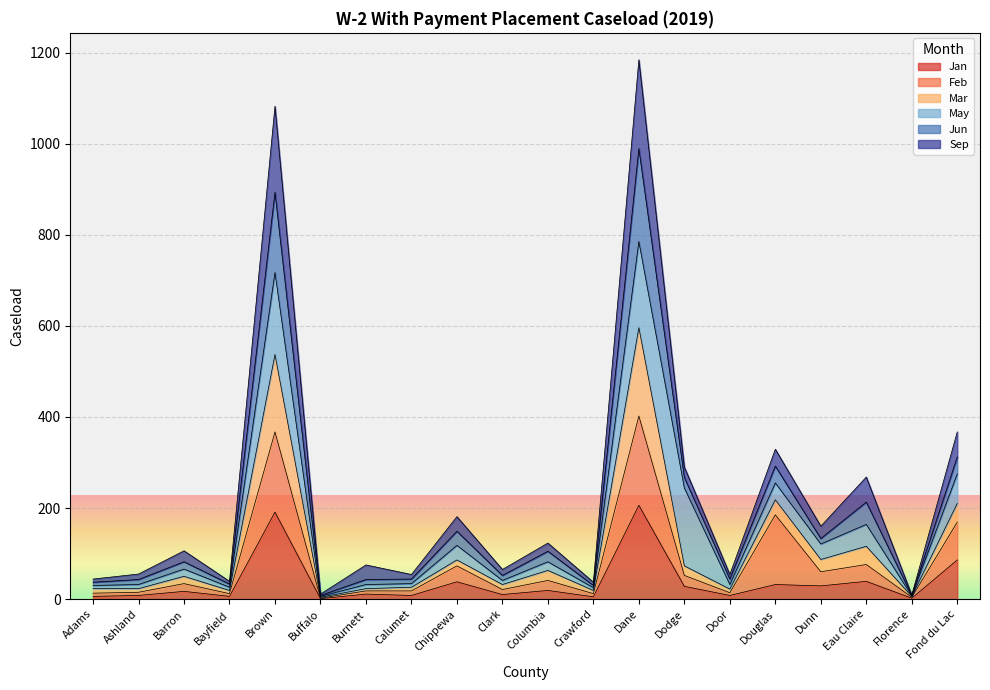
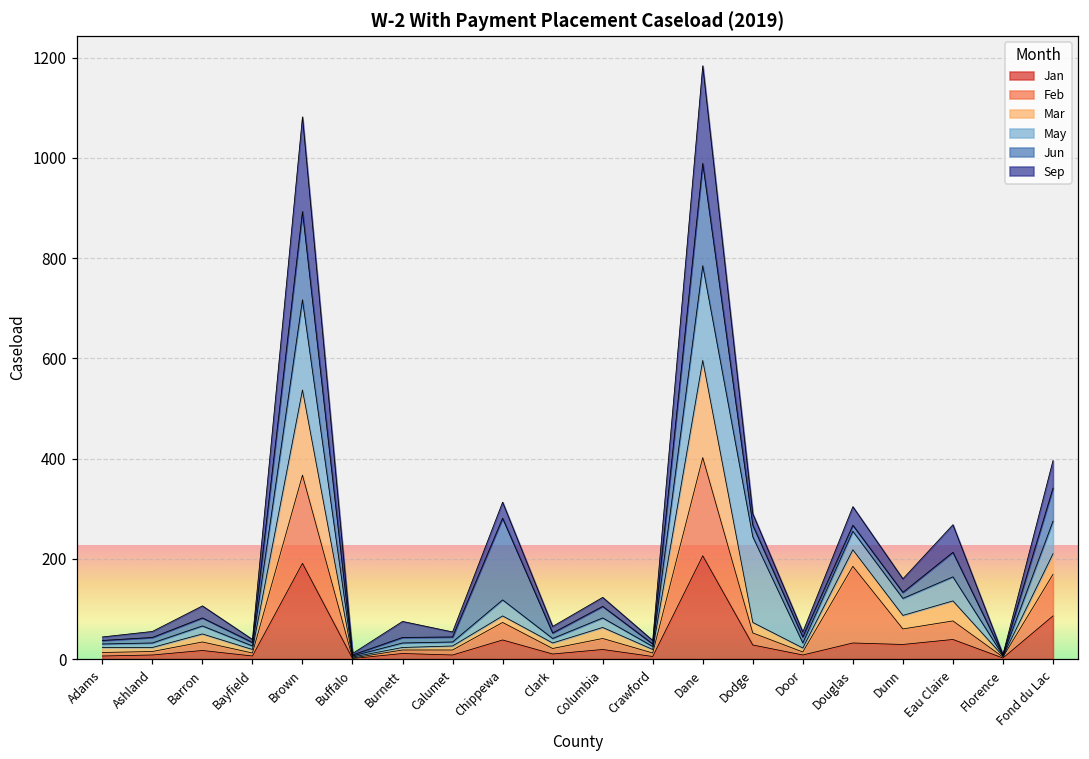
  {
    "Jan": {
      "Adams": 10,
      "Ashland": 10,
      "Barron": 20,
      "Bayfield": 10,
      "Brown": 190,
      "Burnett": 10,
      "Calumet": 10,
      "Chippewa": 40,
      "Clark": 10,
      "Columbia": 20,
      "Crawford": 10,
      "Dane": 210,
      "Dodge": 30,
      "Door": 10,
      "Douglas": 30,
      "Dunn": 30,
      "Eau Claire": 40,
      "Fond du Lac": 90
    },
    "Feb": {
      "Adams": 10,
      "Ashland": 10,
      "Barron": 20,
      "Bayfield": 10,
      "Brown": 180,
      "Calumet": 10,
      "Chippewa": 40,
      "Clark": 10,
      "Columbia": 20,
      "Crawford": 10,
      "Dane": 200,
      "Dodge": 20,
      "Door": 10,
      "Douglas": 150,
      "Dunn": 30,
      "Eau Claire": 40,
      "Fond du Lac": 80
    },
    "Mar": {
      "Adams": 10,
      "Ashland": 10,
      "Barron": 20,
      "Bayfield": 10,
      "Brown": 170,
      "Calumet": 10,
      "Chippewa": 10,
      "Clark": 10,
      "Columbia": 20,
      "Crawford": 10,
      "Dane": 190,
      "Dodge": 20,
      "Door": 10,
      "Douglas": 30,
      "Dunn": 30,
      "Eau Claire": 40,
      "Fond du Lac": 40
    },
    "May": {
      "Adams": 10,
      "Ashland": 10,
      "Barron": 20,
      "Bayfield": 10,
      "Brown": 180,
      "Burnett": 10,
      "Calumet": 10,
      "Chippewa": 30,
      "Clark": 10,
      "Columbia": 20,
      "Dane": 190,
      "Dodge": 170,
      "Door": 10,
      "Douglas": 40,
      "Dunn": 30,
      "Eau Claire": 50,
      "Fond du Lac": 70
    },
    "Jun": {
      "Adams": 10,
      "Ashland": 10,
      "Barron": 20,
      "Bayfield": 10,
      "Brown": 180,
      "Burnett": 10,
      "Calumet": 10,
-     "Chippewa": 30,
+     "Chippewa": 160,
      "Clark": 10,
      "Columbia": 20,
      "Dane": 200,
      "Dodge": 20,
      "Door": 10,
-     "Douglas": 40,
+     "Douglas": 10,
      "Dunn": 10,
      "Eau Claire": 50,
-     "Fond du Lac": 40
+     "Fond du Lac": 70
    },
    "Sep": {
      "Adams": 10,
      "Ashland": 10,
      "Barron": 20,
      "Bayfield": 10,
      "Brown": 190,
      "Burnett": 30,
      "Calumet": 10,
      "Chippewa": 30,
      "Clark": 10,
      "Columbia": 20,
      "Crawford": 10,
      "Dane": 200,
      "Dodge": 20,
      "Door": 10,
      "Douglas": 40,
      "Dunn": 30,
      "Eau Claire": 60,
      "Fond du Lac": 60
    }
  }
